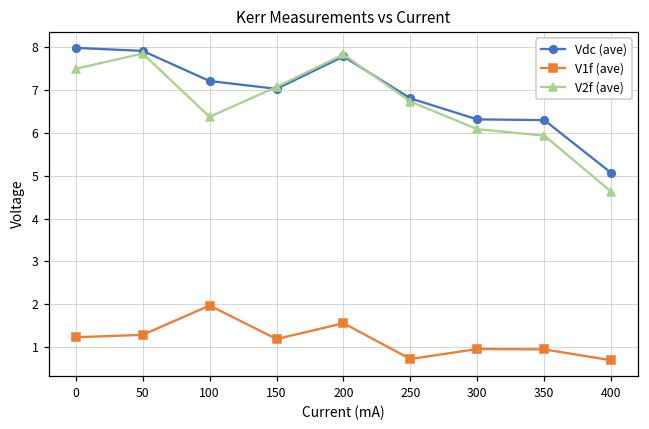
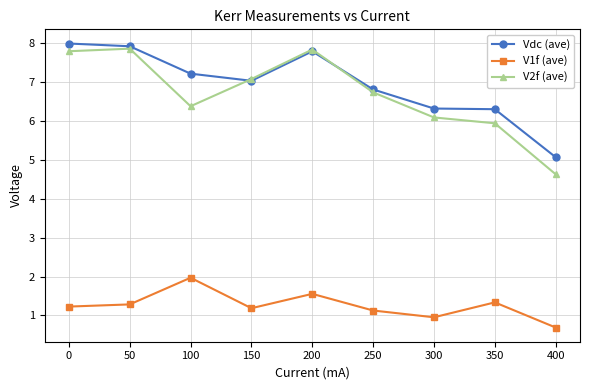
  {
    "Vdc (ave)": {
      "0": 8.0,
      "100": 7.2,
      "250": 6.8,
      "300": 6.3,
      "350": 6.3,
      "400": 5.1
    },
    "V1f (ave)": {
      "0": 1.2,
      "50": 1.3,
      "100": 2.0,
      "150": 1.2,
      "200": 1.6,
-     "250": 0.7,
+     "250": 1.1,
      "300": 1.0,
-     "350": 0.9,
+     "350": 1.3,
      "400": 0.7
    },
    "V2f (ave)": {
-     "0": 7.5,
+     "0": 7.8,
      "100": 6.4,
      "250": 6.7,
      "300": 6.1,
      "350": 5.9,
      "400": 4.6
    }
  }
